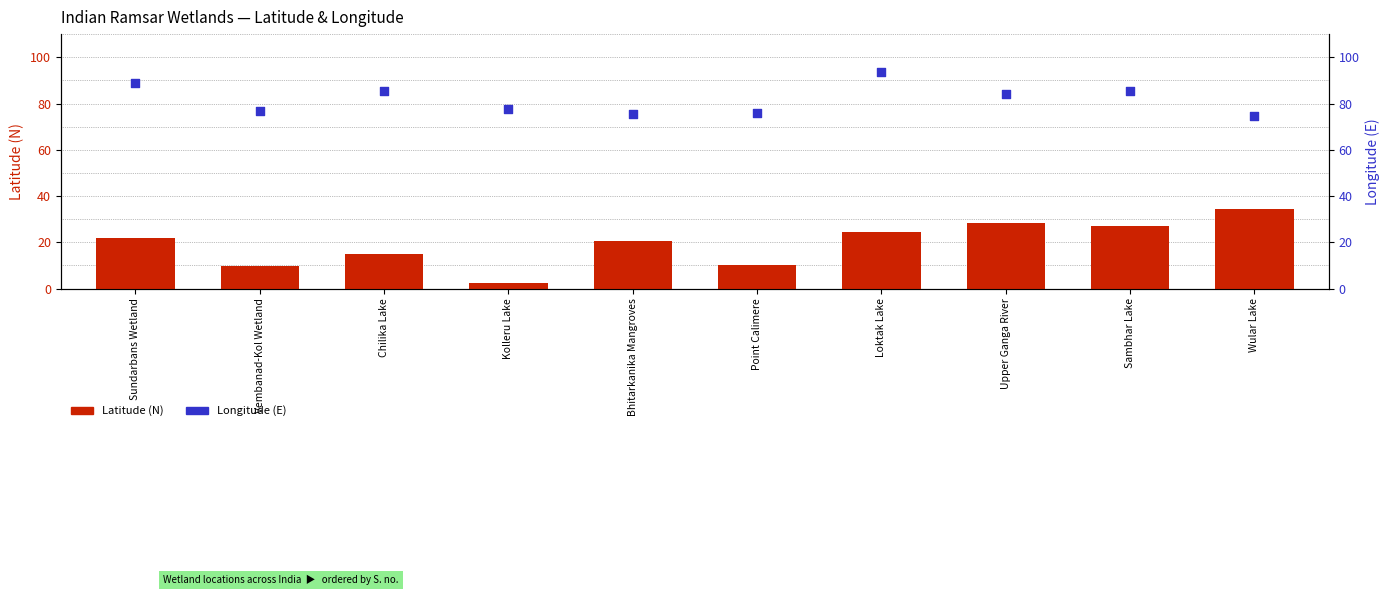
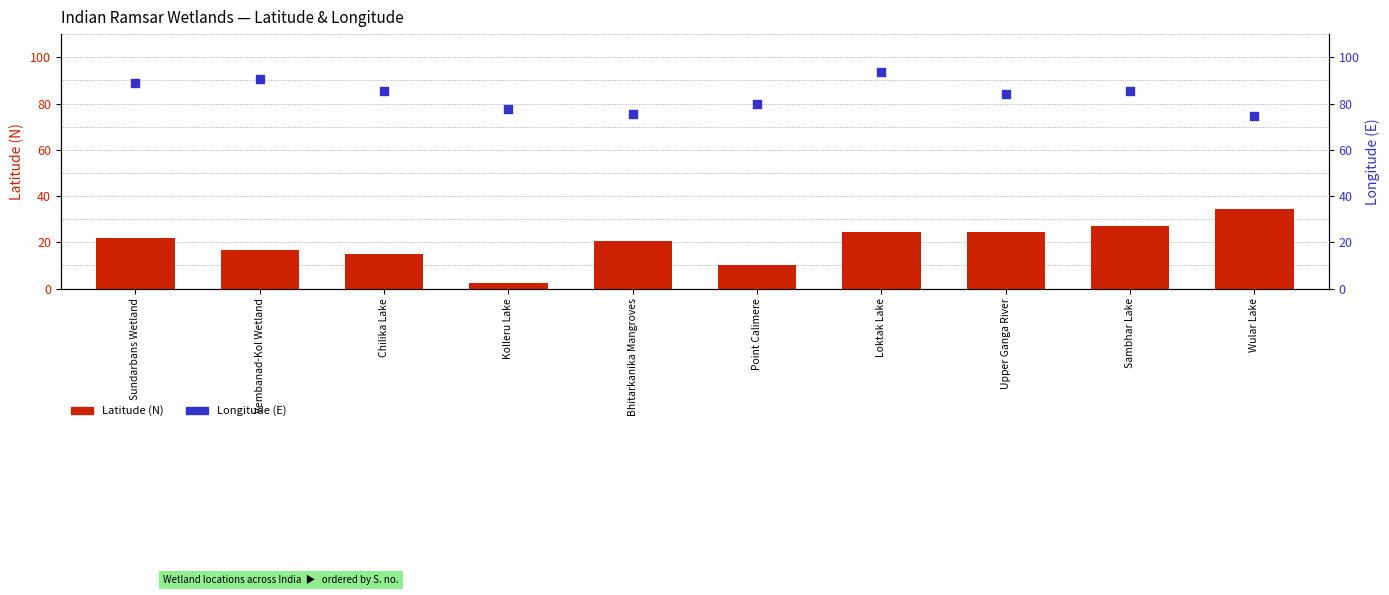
  {
    "Latitude (N)": {
      "Sundarbans Wetland": 22,
-     "Vembanad-Kol Wetland": 10,
+     "Vembanad-Kol Wetland": 17,
      "Chilika Lake": 15,
      "Kolleru Lake": 3,
      "Bhitarkanika Mangroves": 21,
      "Point Calimere": 10,
      "Loktak Lake": 24,
-     "Upper Ganga River": 29,
+     "Upper Ganga River": 25,
      "Sambhar Lake": 27,
      "Wular Lake": 34
    },
    "Longitude (E)": {
-     "Vembanad-Kol Wetland": 77,
-     "Point Calimere": 76
+     "Vembanad-Kol Wetland": 91,
+     "Point Calimere": 80
    }
  }
